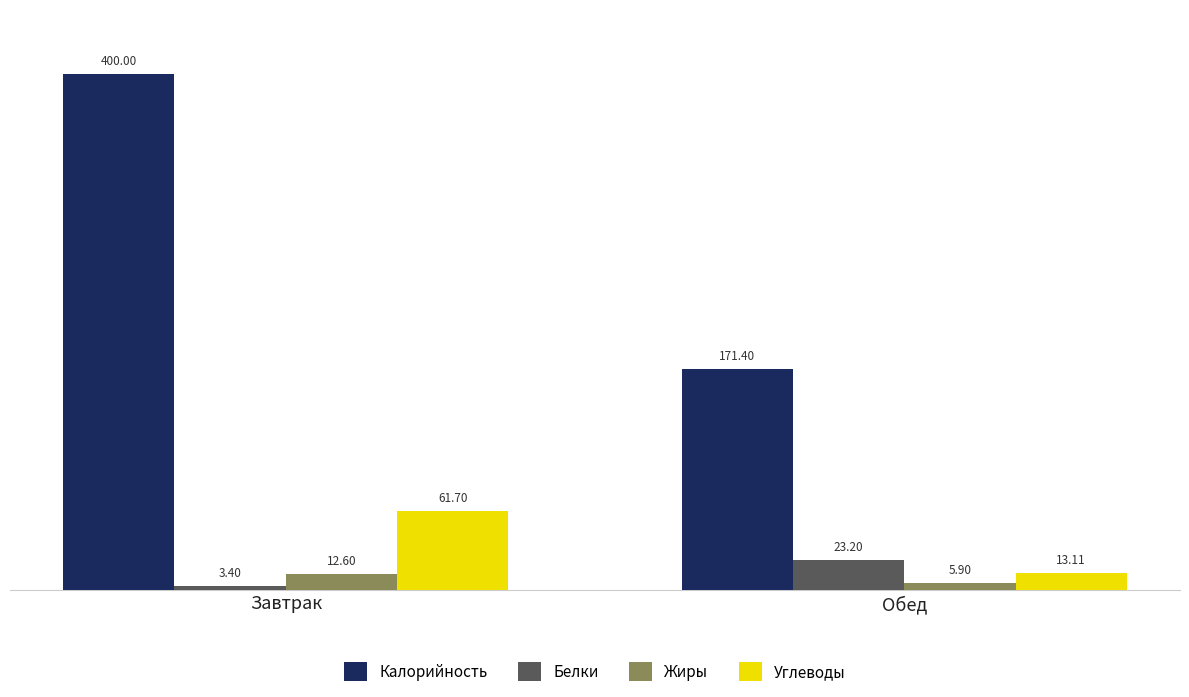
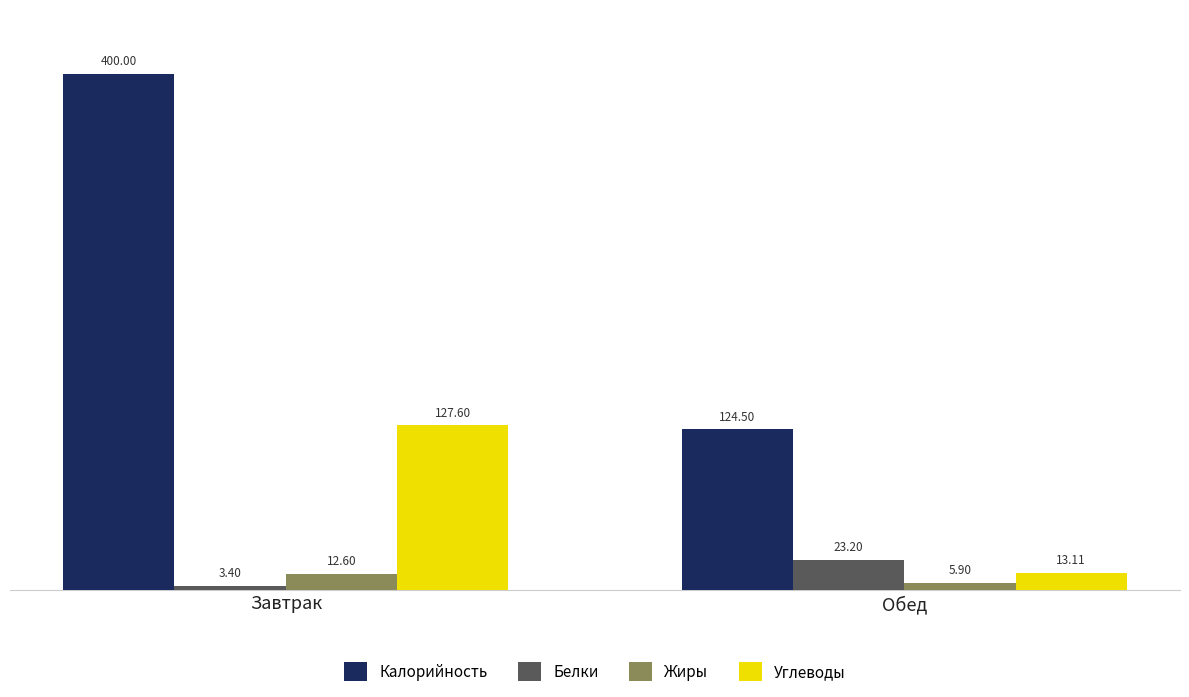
  {
    "Калорийность": {
      "Завтрак": 400.00,
-     "Обед": 171.40
+     "Обед": 124.50
    },
    "Белки": {
      "Завтрак": 3.40,
      "Обед": 23.20
    },
    "Жиры": {
      "Завтрак": 12.60,
      "Обед": 5.90
    },
    "Углеводы": {
-     "Завтрак": 61.70,
+     "Завтрак": 127.60,
      "Обед": 13.11
    }
  }
